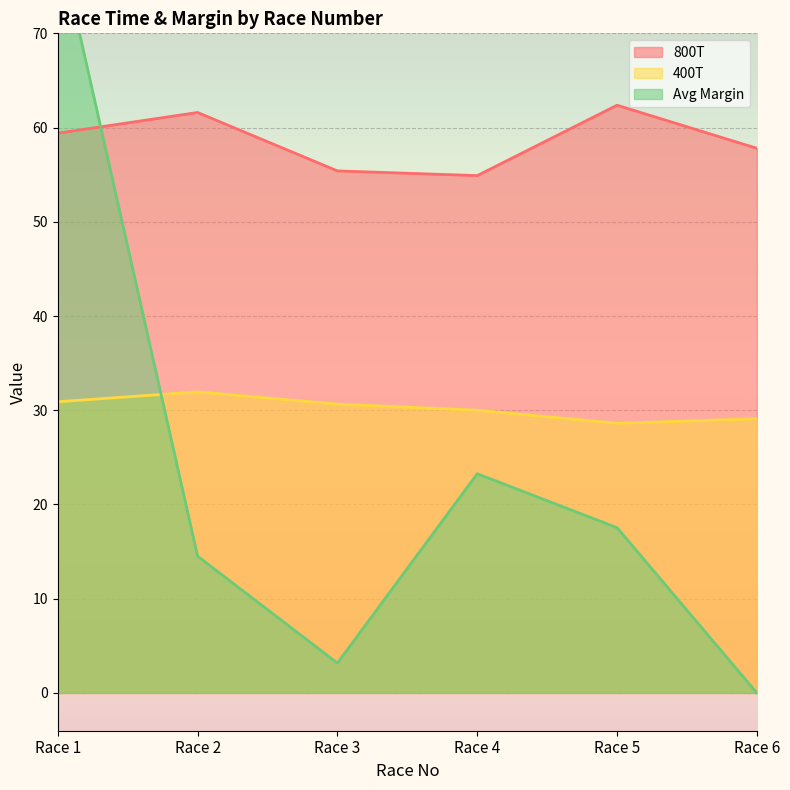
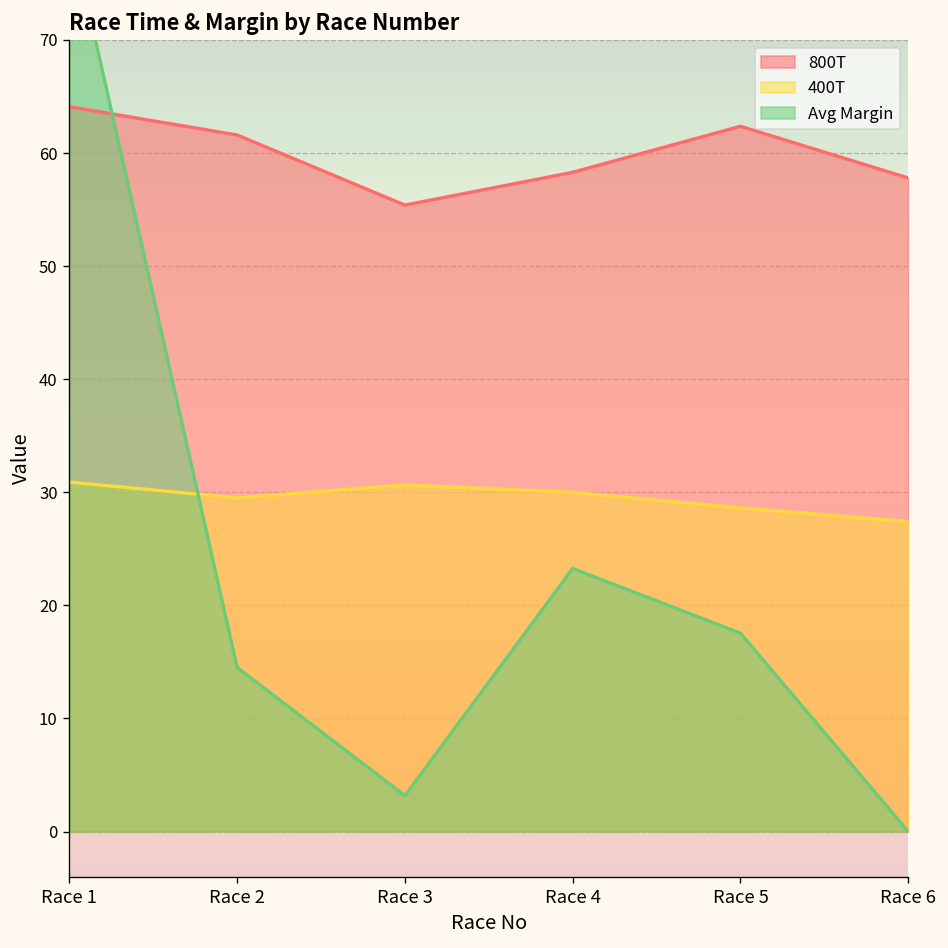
  {
    "800T": {
-     "Race 1": 59,
+     "Race 1": 64,
      "Race 2": 62,
      "Race 3": 55,
-     "Race 4": 55,
+     "Race 4": 58,
      "Race 5": 62,
      "Race 6": 58
    },
    "400T": {
      "Race 1": 31,
-     "Race 2": 32,
+     "Race 2": 30,
      "Race 3": 31,
      "Race 4": 30,
      "Race 5": 29,
-     "Race 6": 29
+     "Race 6": 27
    },
    "Avg Margin": {
      "Race 2": 15,
      "Race 3": 3,
      "Race 4": 23,
      "Race 5": 18,
      "Race 6": 0
    }
  }
